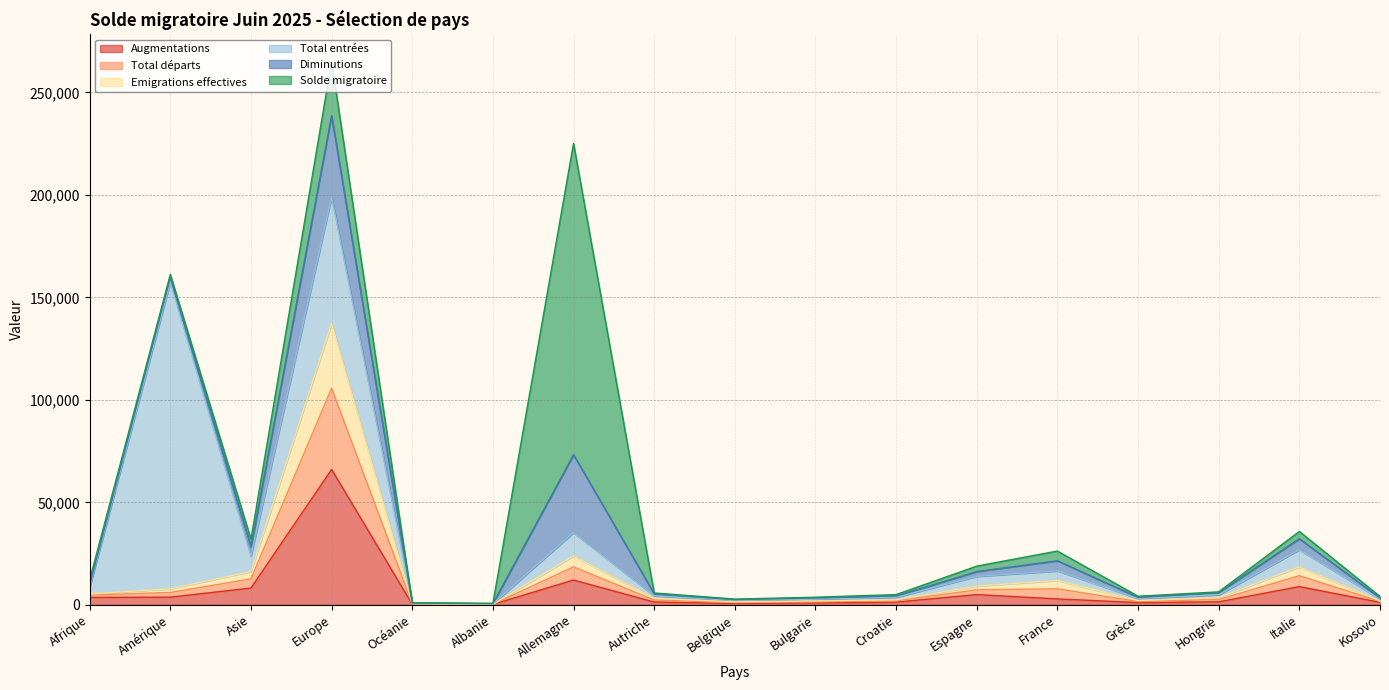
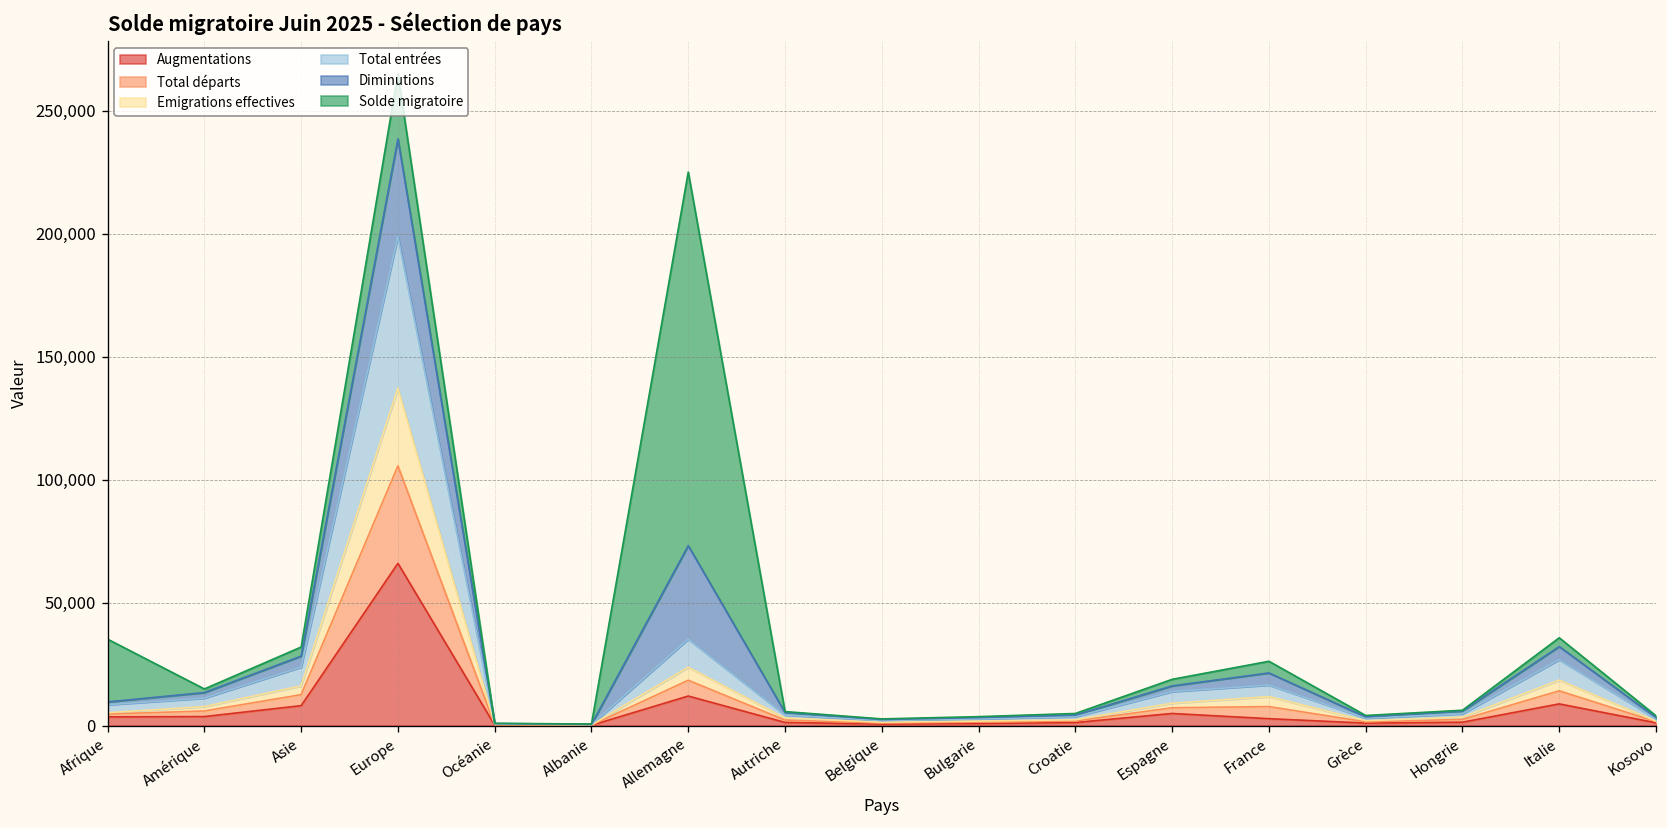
  {
    "Augmentations": {
      "Amérique": "4,000",
      "Asie": "8,000",
      "Europe": "66,000",
      "Allemagne": "12,000",
      "Espagne": "5,000",
      "France": "3,000",
      "Italie": "9,000"
    },
    "Total départs": {
      "Amérique": "2,000",
      "Asie": "4,000",
      "Europe": "40,000",
      "Allemagne": "6,000",
      "Espagne": "2,000",
      "France": "5,000",
      "Italie": "5,000"
    },
    "Emigrations effectives": {
      "Amérique": "2,000",
      "Asie": "4,000",
      "Europe": "32,000",
      "Allemagne": "5,000",
      "Espagne": "2,000",
      "France": "4,000",
      "Italie": "4,000"
    },
    "Total entrées": {
-     "Amérique": "150,000",
+     "Amérique": "3,000",
      "Asie": "8,000",
      "Europe": "62,000",
      "Allemagne": "11,000",
      "Espagne": "5,000",
      "France": "5,000",
      "Italie": "8,000"
    },
    "Diminutions": {
      "Amérique": "2,000",
      "Asie": "4,000",
      "Europe": "40,000",
      "Allemagne": "38,000",
      "Espagne": "2,000",
      "France": "5,000",
      "Italie": "5,000"
    },
    "Solde migratoire": {
-     "Afrique": "2,000",
+     "Afrique": "26,000",
      "Amérique": "1,000",
      "Asie": "4,000",
      "Allemagne": "152,000",
      "Espagne": "3,000",
      "France": "5,000",
      "Italie": "4,000"
    }
  }
